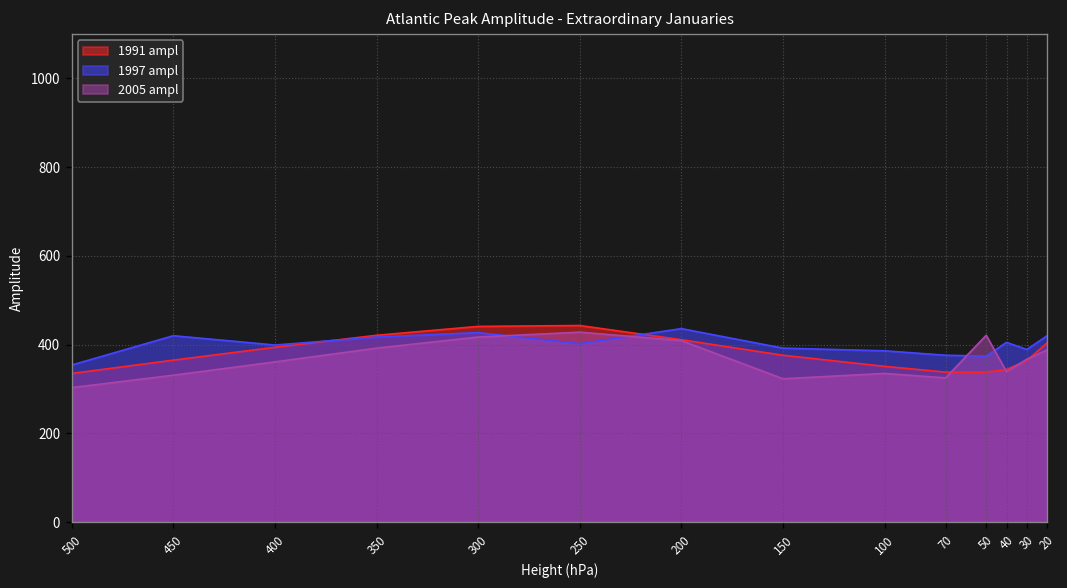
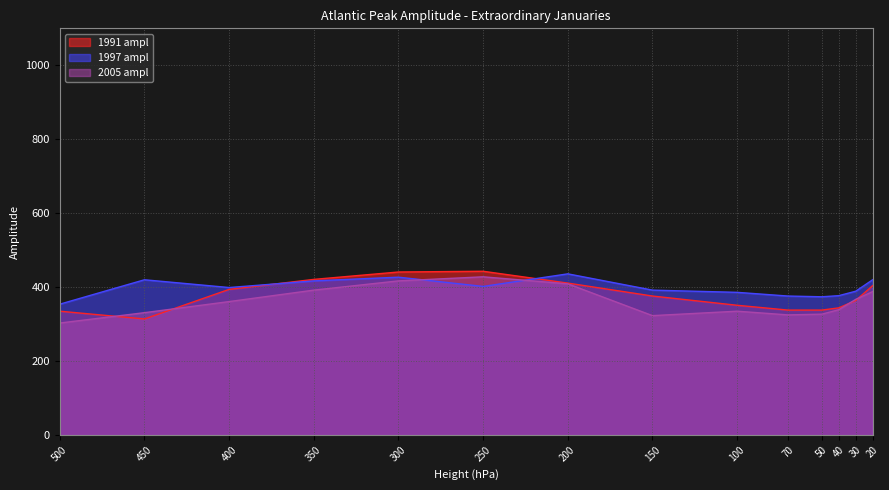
  {
    "1991 ampl": {
      "500": 340,
-     "450": 370,
+     "450": 310,
      "300": 440,
      "250": 440,
      "150": 380,
      "100": 350,
      "70": 340,
      "50": 340,
      "20": 400
    },
    "1997 ampl": {
      "500": 350,
      "450": 420,
      "300": 430,
      "250": 400,
      "200": 440,
      "150": 390,
      "100": 390,
      "70": 380,
      "50": 370,
-     "40": 410,
+     "40": 380,
      "30": 390,
      "20": 420
    },
    "2005 ampl": {
      "500": 300,
      "450": 330,
      "400": 360,
      "350": 390,
      "300": 420,
      "250": 430,
      "150": 320,
      "100": 340,
      "70": 330,
-     "50": 420,
+     "50": 330,
      "20": 390
    }
  }
